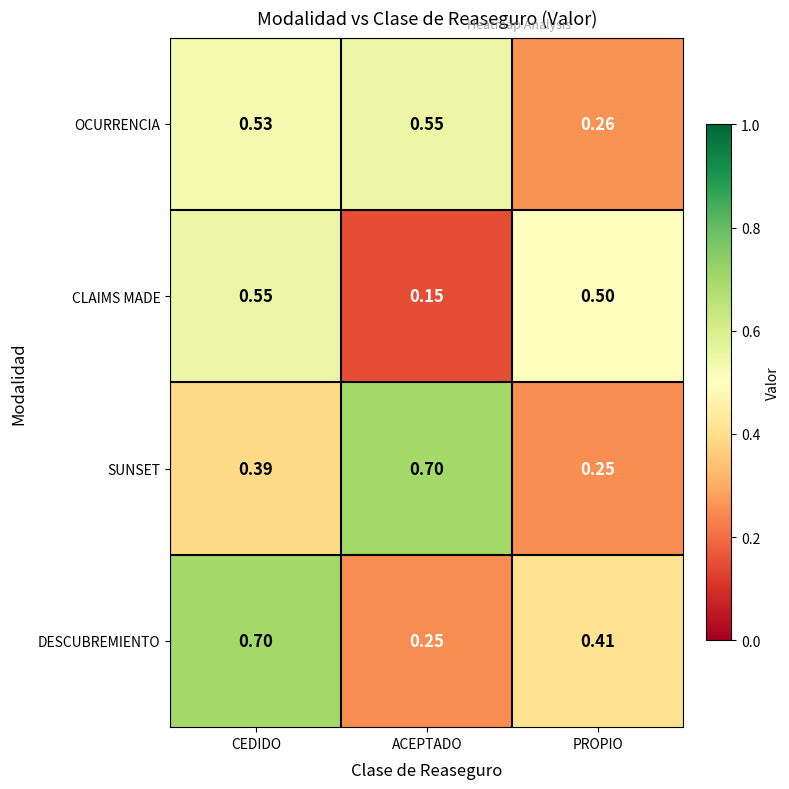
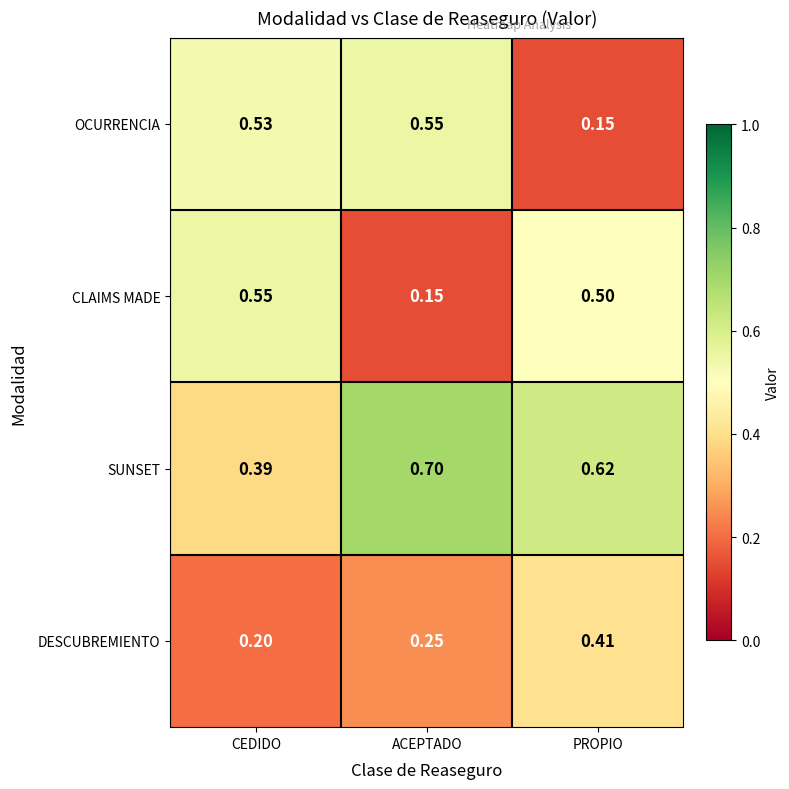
  {
    "OCURRENCIA": {
      "CEDIDO": 0.53,
      "ACEPTADO": 0.55,
-     "PROPIO": 0.26
+     "PROPIO": 0.15
    },
    "CLAIMS MADE": {
      "CEDIDO": 0.55,
      "ACEPTADO": 0.15,
      "PROPIO": 0.50
    },
    "SUNSET": {
      "CEDIDO": 0.39,
      "ACEPTADO": 0.70,
-     "PROPIO": 0.25
+     "PROPIO": 0.62
    },
    "DESCUBREMIENTO": {
-     "CEDIDO": 0.70,
+     "CEDIDO": 0.20,
      "ACEPTADO": 0.25,
      "PROPIO": 0.41
    }
  }
